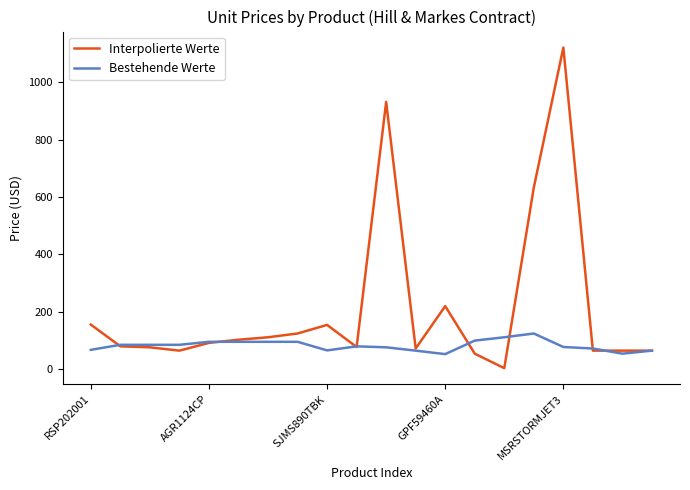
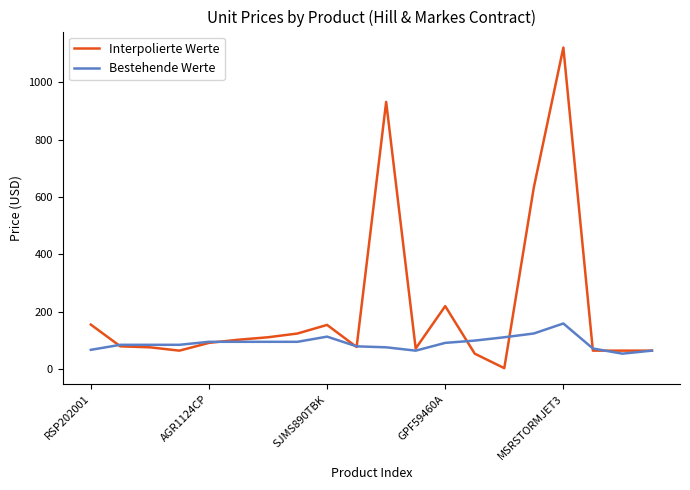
  {
    "Interpolierte Werte": {
      "RSP202001": 160,
      "SJMS890TBK": 150,
      "GPF59460A": 220,
      "MSRSTORMJET3": 1120
    },
    "Bestehende Werte": {
      "RSP202001": 70,
-     "SJMS890TBK": 70,
-     "GPF59460A": 50,
-     "MSRSTORMJET3": 80
+     "SJMS890TBK": 110,
+     "GPF59460A": 90,
+     "MSRSTORMJET3": 160
    }
  }
